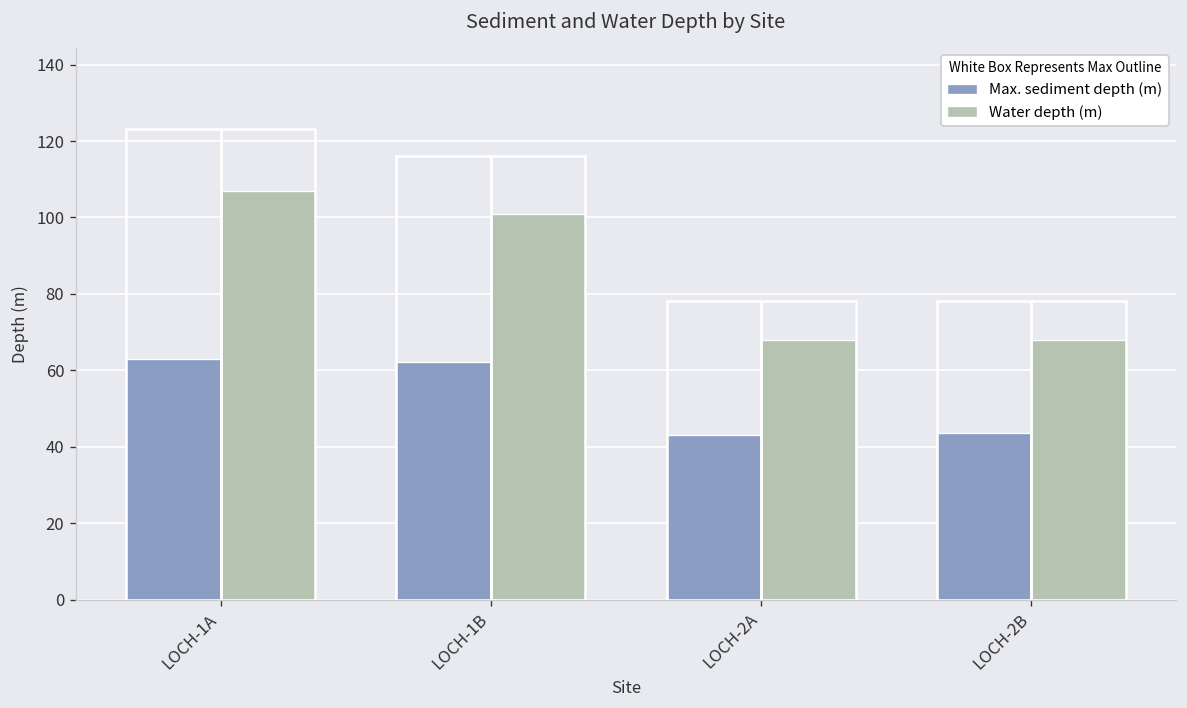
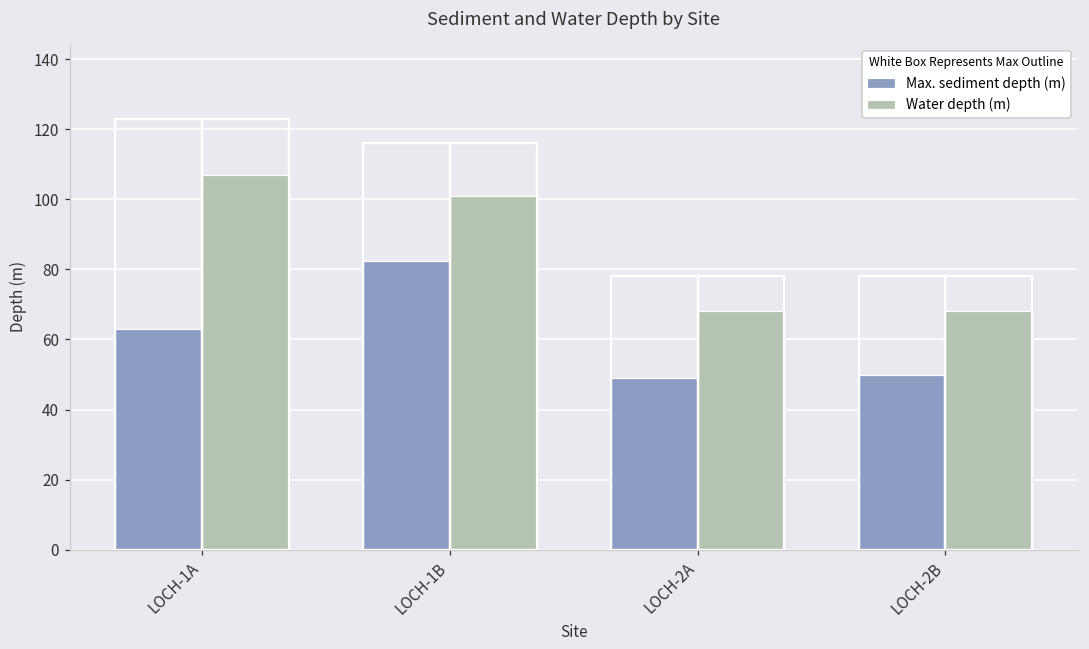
  {
    "Max. sediment depth (m)": {
-     "LOCH-1B": 62,
-     "LOCH-2A": 43,
-     "LOCH-2B": 44
+     "LOCH-1B": 82,
+     "LOCH-2A": 49,
+     "LOCH-2B": 50
    }
  }
